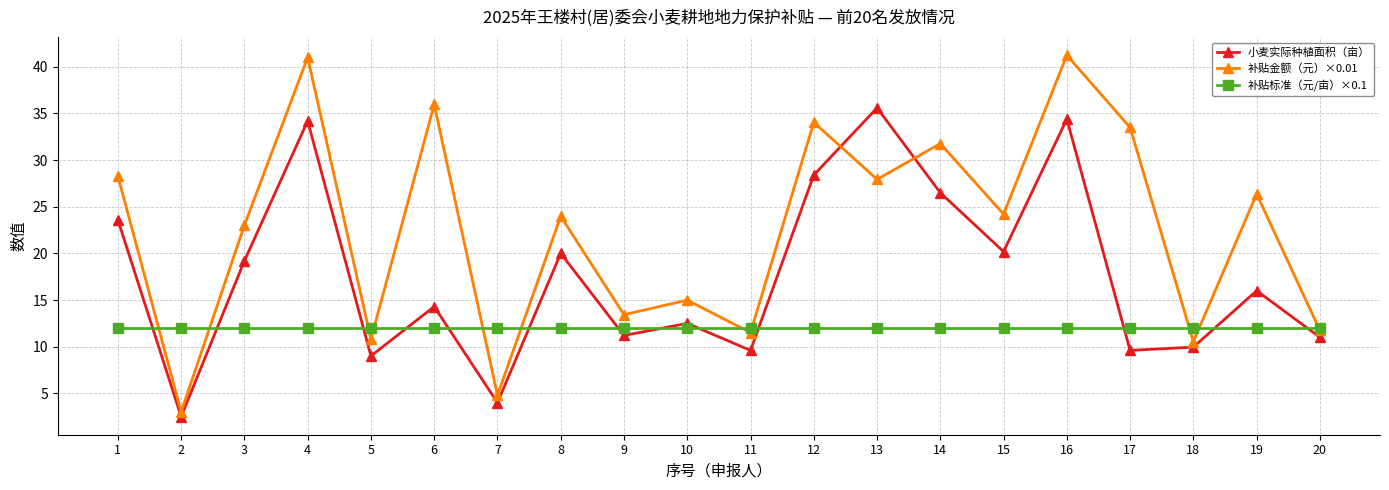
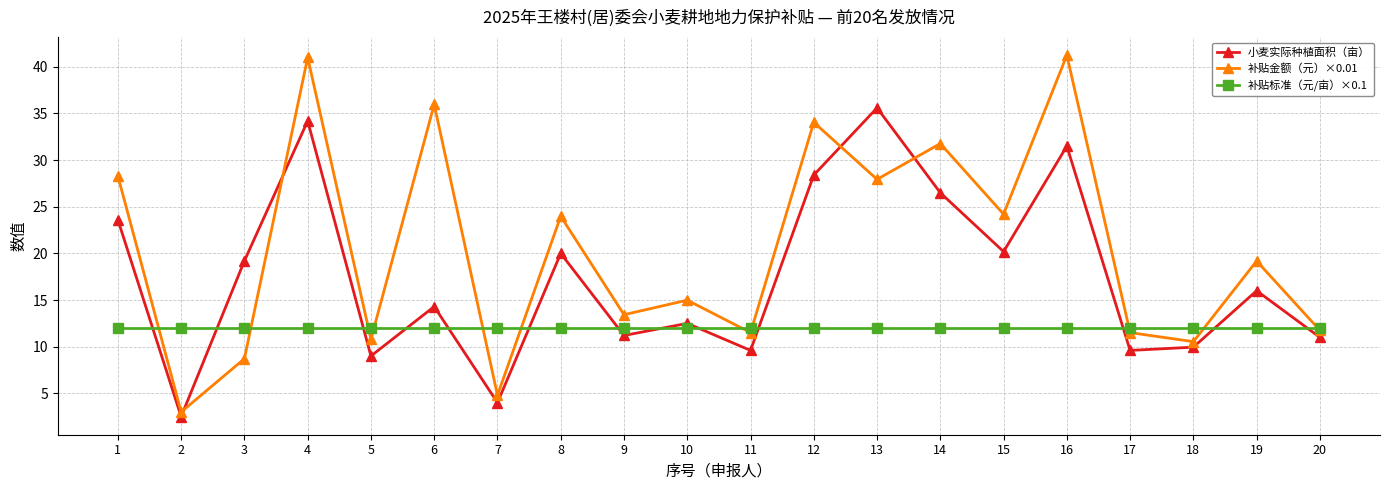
  {
    "小麦实际种植面积（亩）": {
      "1": 24,
      "2": 3,
      "3": 19,
      "4": 34,
      "5": 9,
      "6": 14,
      "7": 4,
      "8": 20,
      "9": 11,
      "10": 13,
      "11": 10,
      "12": 28,
      "13": 36,
      "14": 27,
      "15": 20,
-     "16": 34,
+     "16": 32,
      "17": 10,
      "18": 10,
      "19": 16,
      "20": 11
    },
    "补贴金额（元）×0.01": {
      "1": 28,
      "2": 3,
-     "3": 23,
+     "3": 9,
      "4": 41,
      "5": 11,
      "6": 36,
      "7": 5,
      "8": 24,
      "9": 13,
      "10": 15,
      "11": 12,
      "12": 34,
      "13": 28,
      "14": 32,
      "15": 24,
      "16": 41,
-     "17": 33,
+     "17": 12,
      "18": 11,
-     "19": 26
+     "19": 19
    },
    "补贴标准（元/亩）×0.1": {
      "1": 12,
      "2": 12,
      "3": 12,
      "4": 12,
      "5": 12,
      "6": 12,
      "7": 12,
      "8": 12,
      "9": 12,
      "10": 12,
      "11": 12,
      "12": 12,
      "13": 12,
      "14": 12,
      "15": 12,
      "16": 12,
      "17": 12,
      "18": 12,
      "19": 12
    }
  }
